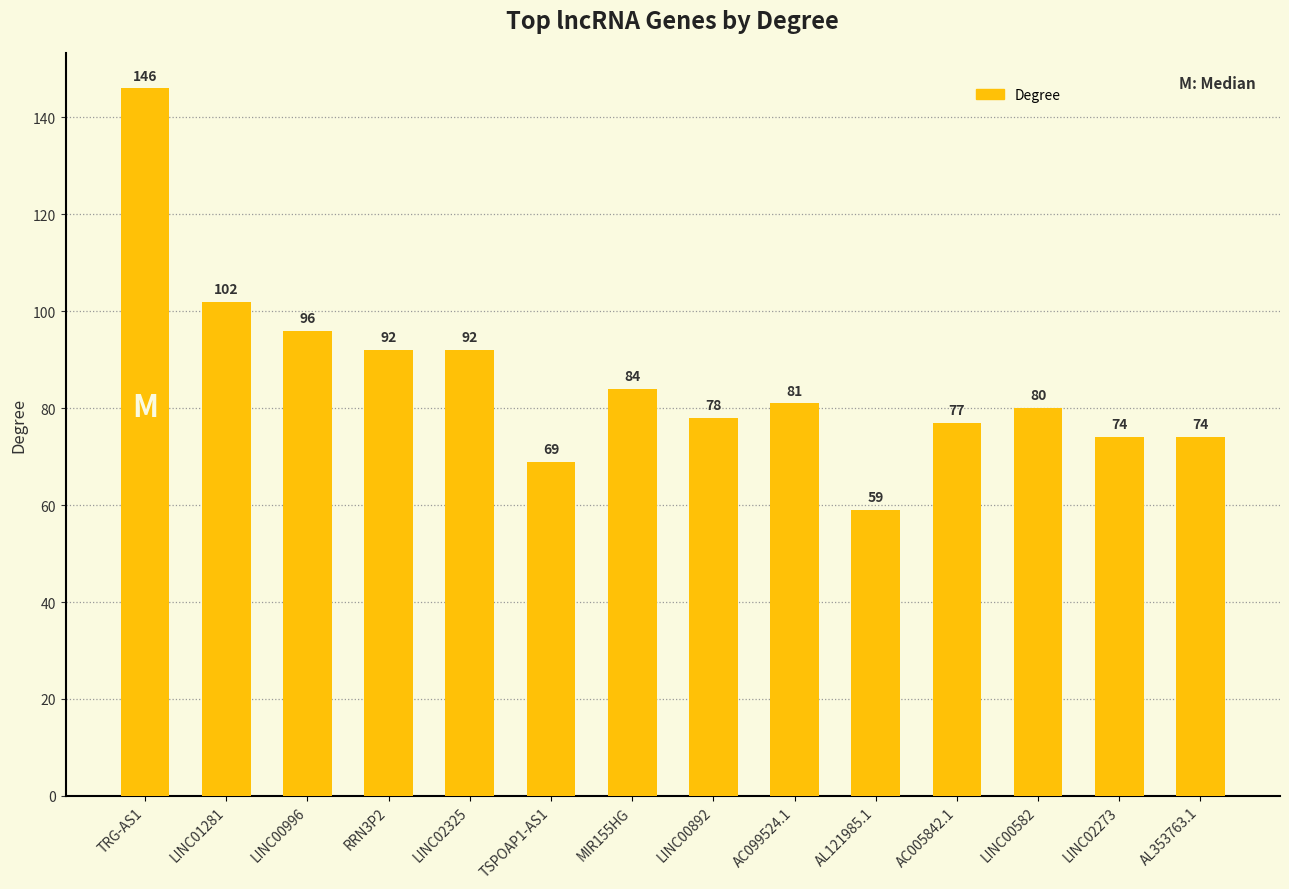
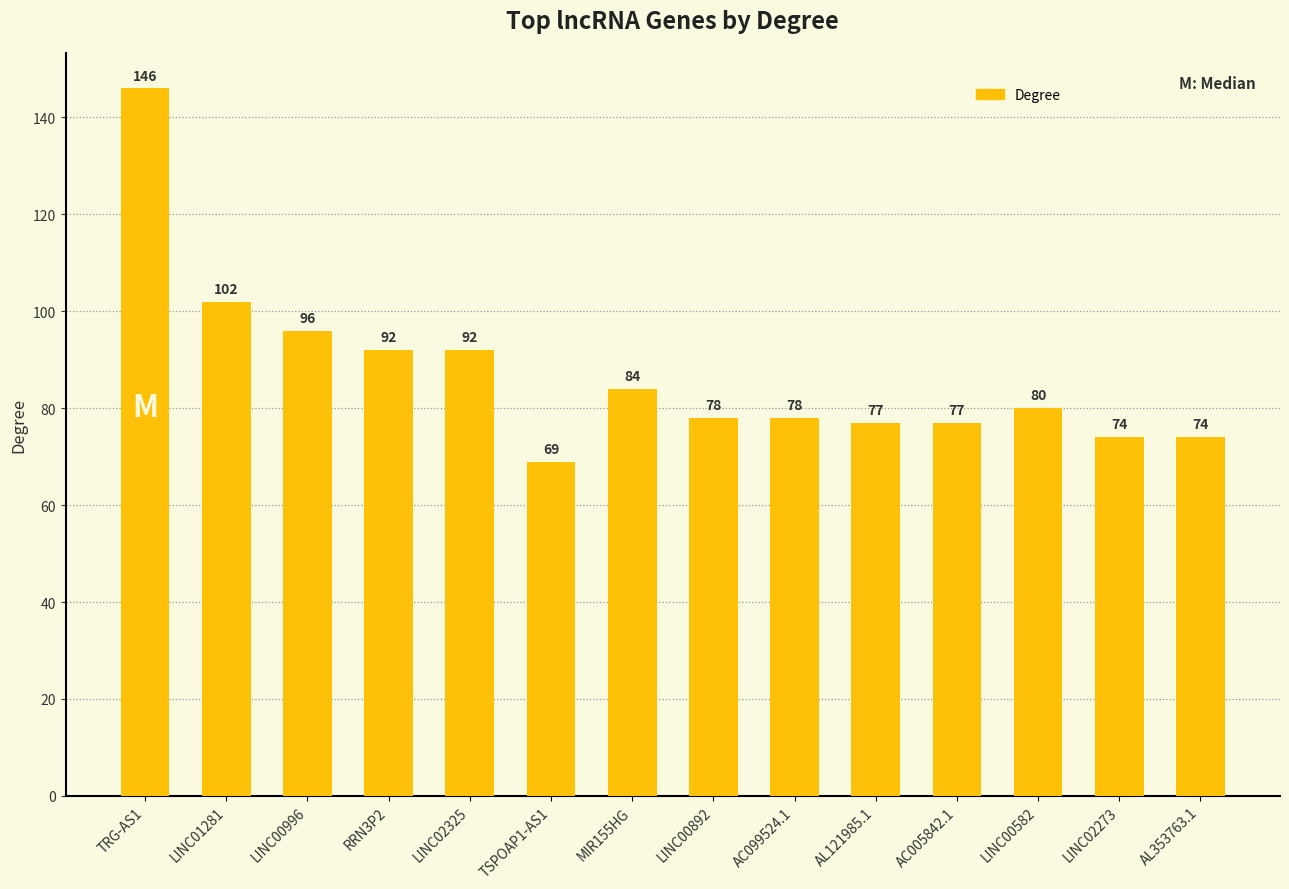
  {
    "TRG-AS1": 146,
    "LINC01281": 102,
    "LINC00996": 96,
    "RRN3P2": 92,
    "LINC02325": 92,
    "TSPOAP1-AS1": 69,
    "MIR155HG": 84,
    "LINC00892": 78,
-   "AC099524.1": 81,
-   "AL121985.1": 59,
+   "AC099524.1": 78,
+   "AL121985.1": 77,
    "AC005842.1": 77,
    "LINC00582": 80,
    "LINC02273": 74,
    "AL353763.1": 74
  }
